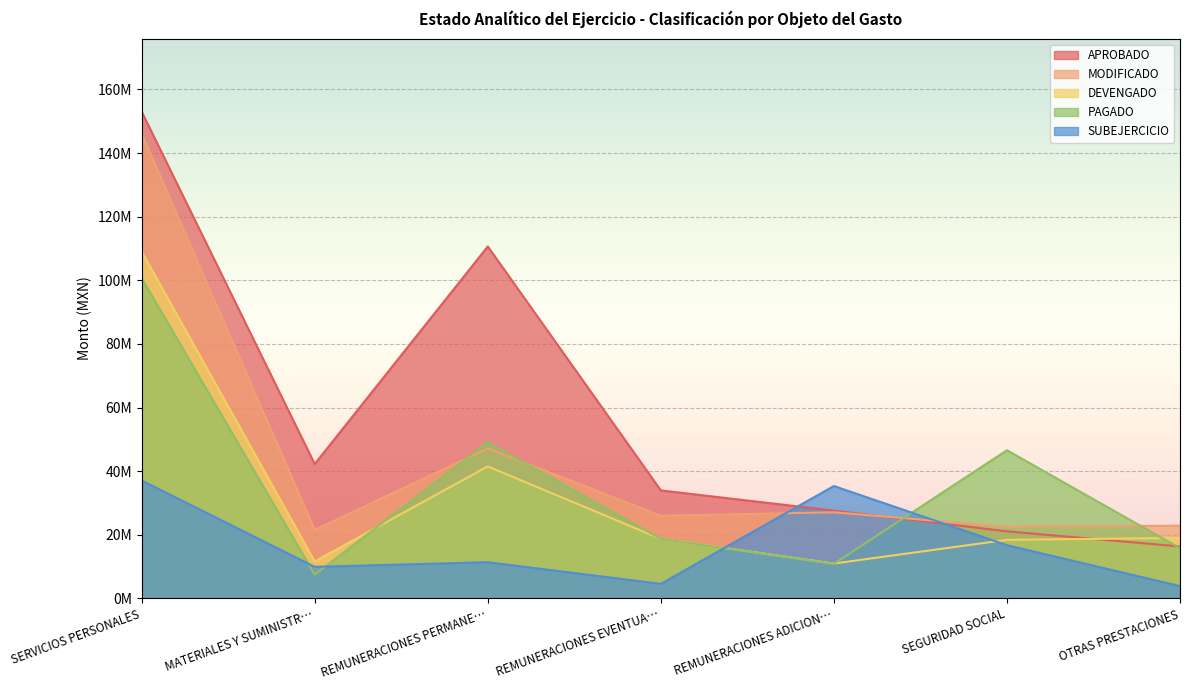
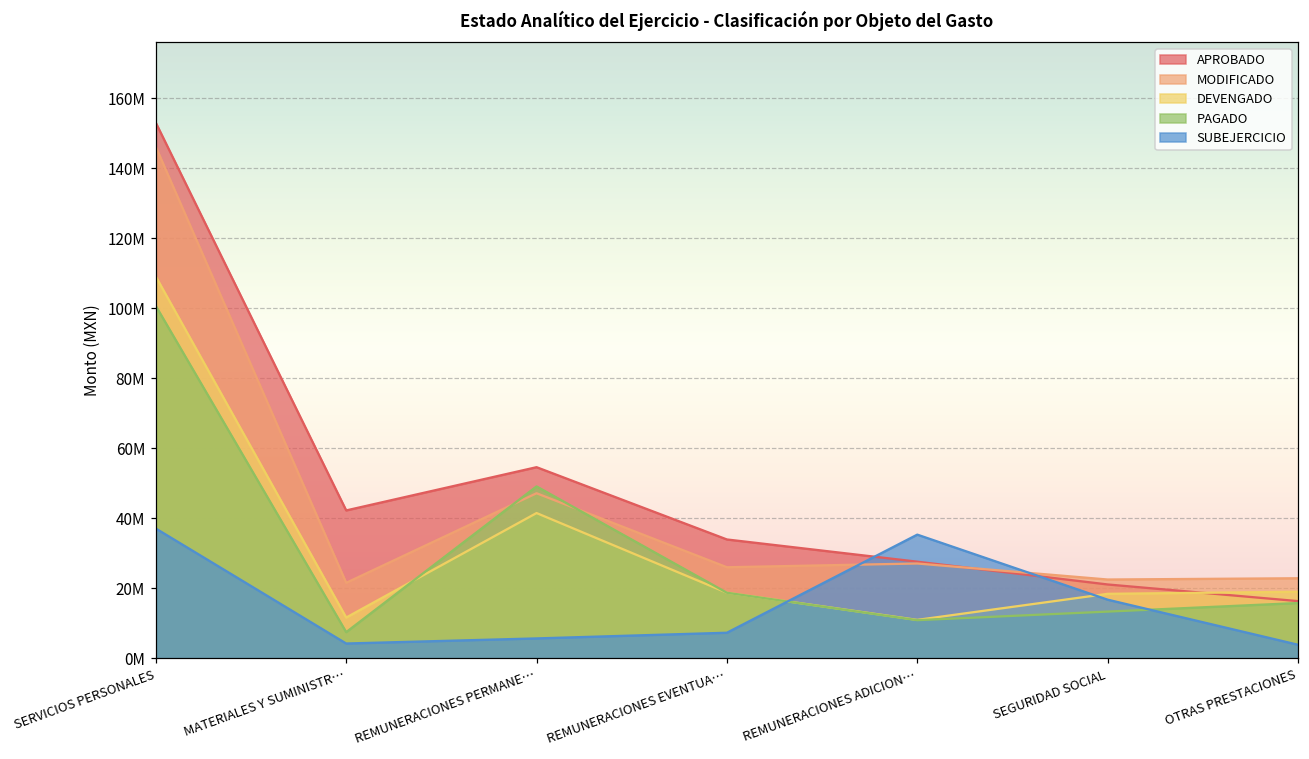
  {
    "APROBADO": {
      "SERVICIOS PERSONALES": 153000000,
      "MATERIALES Y SUMINISTR…": 42000000,
-     "REMUNERACIONES PERMANE…": 111000000,
+     "REMUNERACIONES PERMANE…": 55000000,
      "REMUNERACIONES EVENTUA…": 34000000,
      "SEGURIDAD SOCIAL": 21000000
    },
    "PAGADO": {
      "SERVICIOS PERSONALES": 101000000,
      "MATERIALES Y SUMINISTR…": 7000000,
      "REMUNERACIONES PERMANE…": 49000000,
-     "SEGURIDAD SOCIAL": 47000000
+     "SEGURIDAD SOCIAL": 13000000
    },
    "SUBEJERCICIO": {
      "SERVICIOS PERSONALES": 37000000,
-     "MATERIALES Y SUMINISTR…": 10000000,
-     "REMUNERACIONES PERMANE…": 11000000,
-     "REMUNERACIONES EVENTUA…": 5000000,
+     "MATERIALES Y SUMINISTR…": 4000000,
+     "REMUNERACIONES PERMANE…": 6000000,
+     "REMUNERACIONES EVENTUA…": 7000000,
      "REMUNERACIONES ADICION…": 35000000,
      "SEGURIDAD SOCIAL": 17000000,
      "OTRAS PRESTACIONES": 4000000
    }
  }
